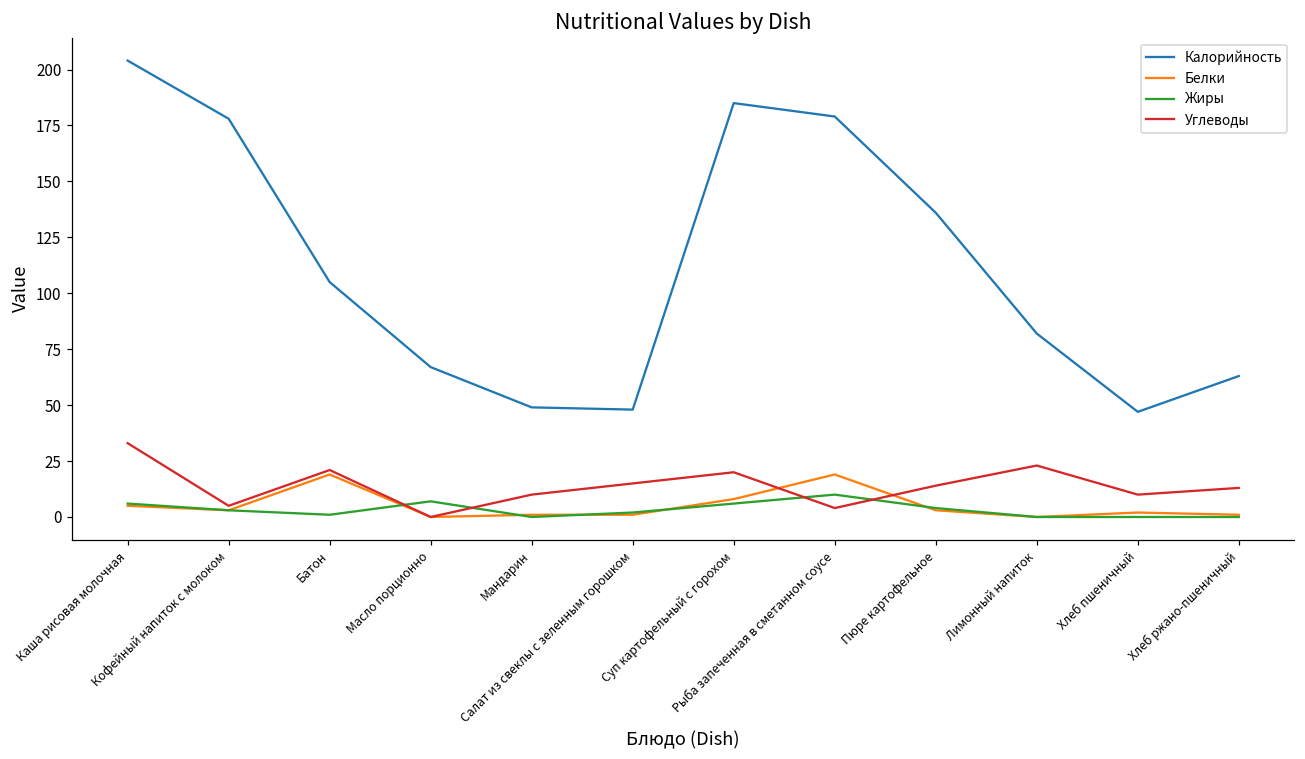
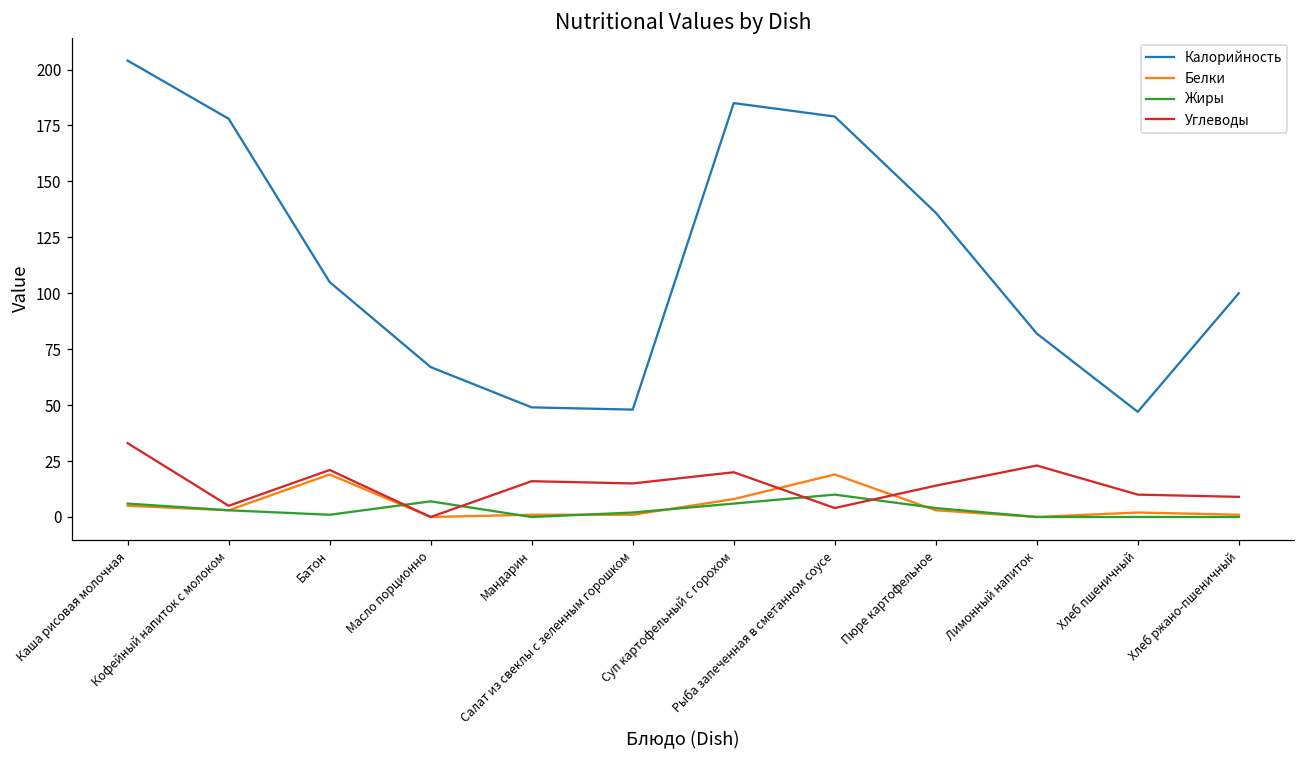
  {
    "Калорийность": {
      "Каша рисовая молочная": 204,
      "Кофейный напиток с молоком": 178,
      "Батон": 105,
      "Масло порционно": 67,
      "Мандарин": 49,
      "Салат из свеклы с зеленным горошком": 48,
      "Суп картофельный с горохом": 185,
      "Рыба запеченная в сметанном соусе": 179,
      "Пюре картофельное": 136,
      "Лимонный напиток": 82,
      "Хлеб пшеничный": 47,
-     "Хлеб ржано-пшеничный": 63
+     "Хлеб ржано-пшеничный": 100
    },
    "Белки": {
      "Батон": 19,
      "Суп картофельный с горохом": 8,
      "Рыба запеченная в сметанном соусе": 19,
      "Хлеб пшеничный": 2
    },
    "Жиры": {
      "Батон": 1,
      "Масло порционно": 7,
      "Суп картофельный с горохом": 6,
      "Рыба запеченная в сметанном соусе": 10,
      "Хлеб пшеничный": 0
    },
    "Углеводы": {
      "Каша рисовая молочная": 33,
      "Кофейный напиток с молоком": 5,
      "Батон": 21,
-     "Мандарин": 10,
+     "Мандарин": 16,
      "Салат из свеклы с зеленным горошком": 15,
      "Суп картофельный с горохом": 20,
      "Рыба запеченная в сметанном соусе": 4,
      "Пюре картофельное": 14,
      "Лимонный напиток": 23,
      "Хлеб пшеничный": 10,
-     "Хлеб ржано-пшеничный": 13
+     "Хлеб ржано-пшеничный": 9
    }
  }
